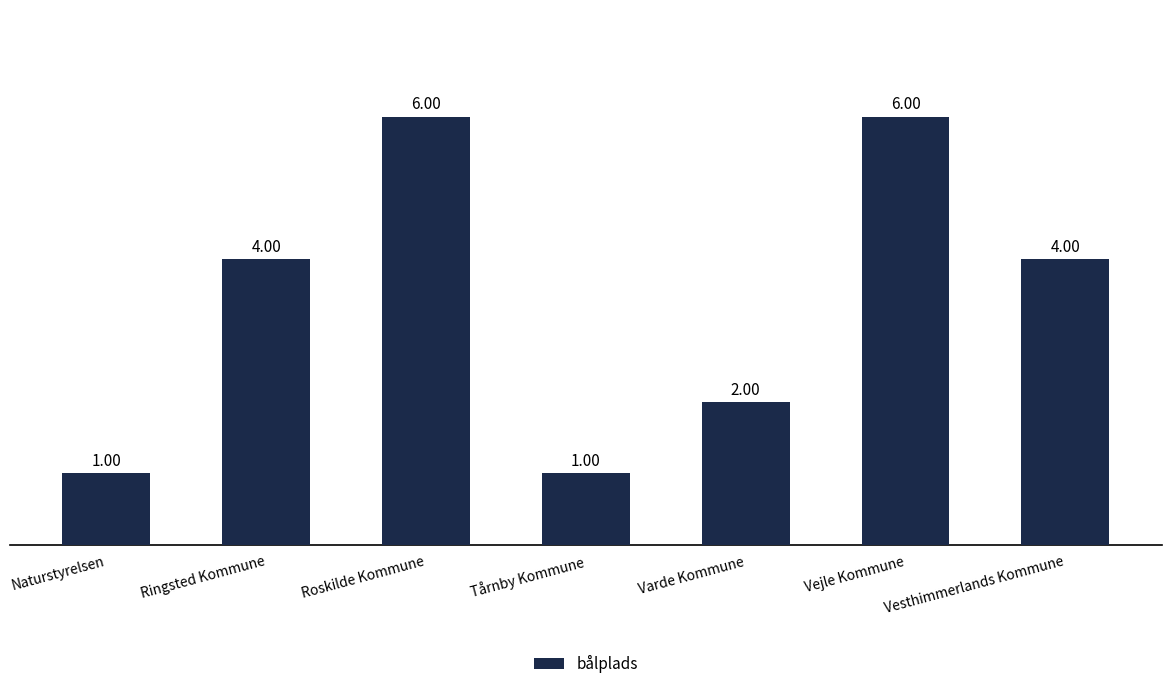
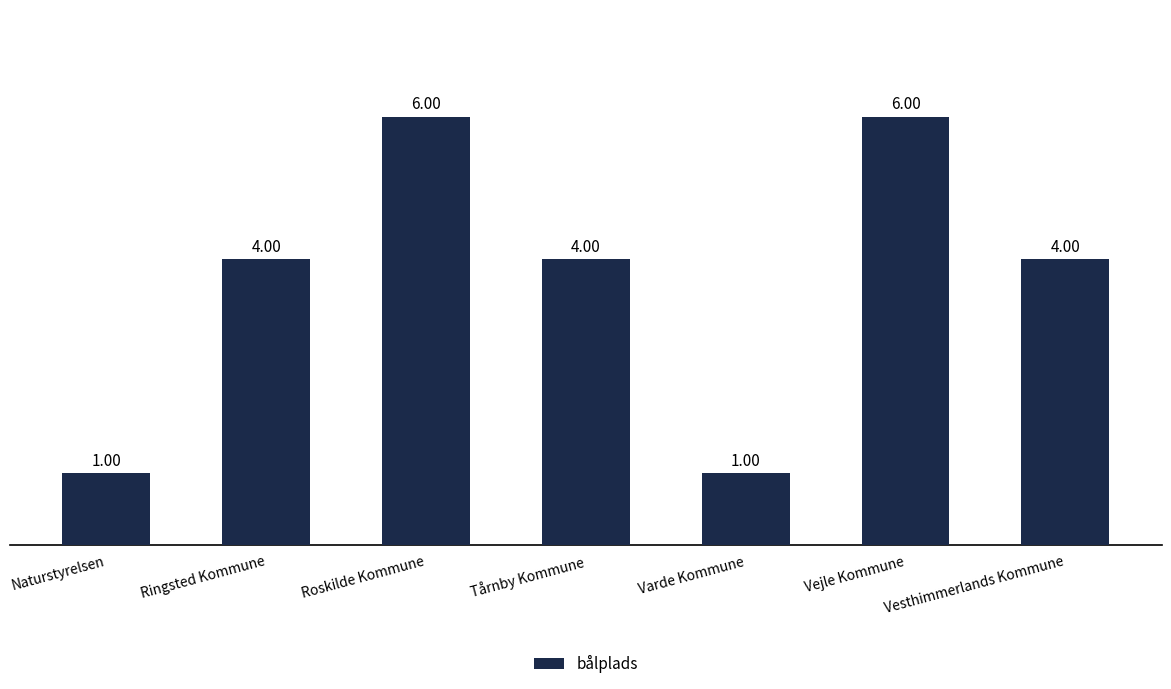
  {
    "Naturstyrelsen": 1.00,
    "Ringsted Kommune": 4.00,
    "Roskilde Kommune": 6.00,
-   "Tårnby Kommune": 1.00,
-   "Varde Kommune": 2.00,
+   "Tårnby Kommune": 4.00,
+   "Varde Kommune": 1.00,
    "Vejle Kommune": 6.00,
    "Vesthimmerlands Kommune": 4.00
  }
